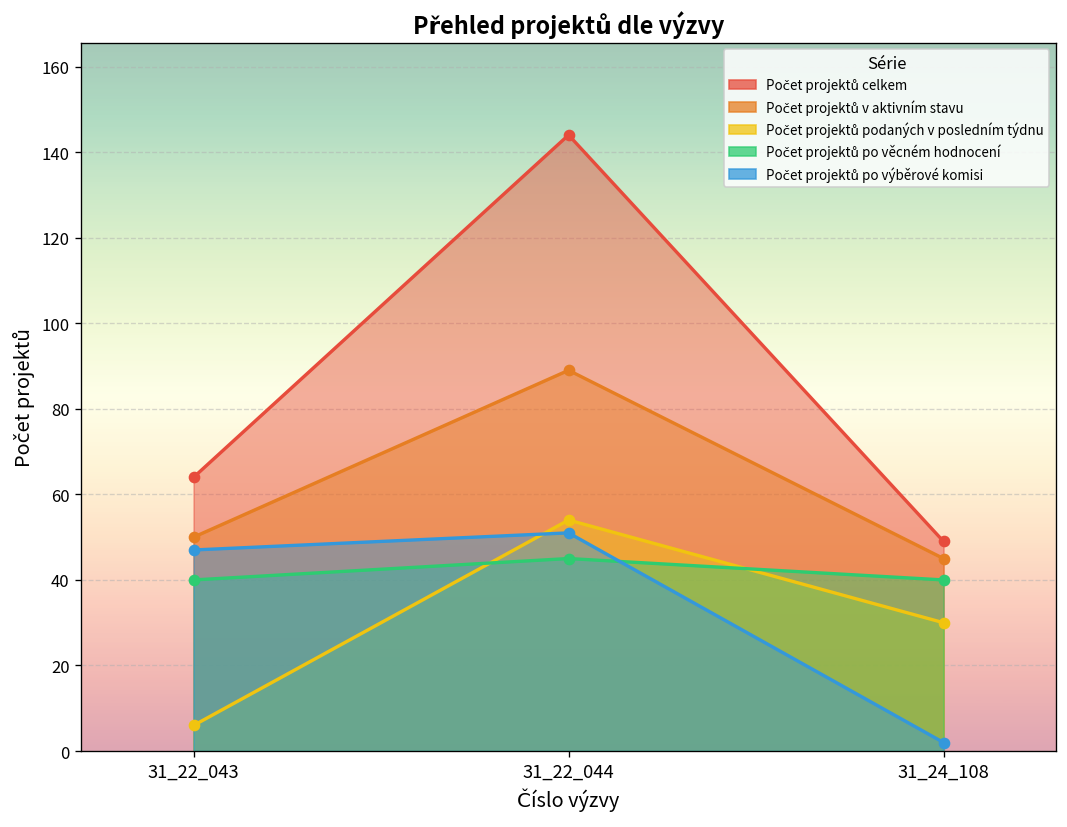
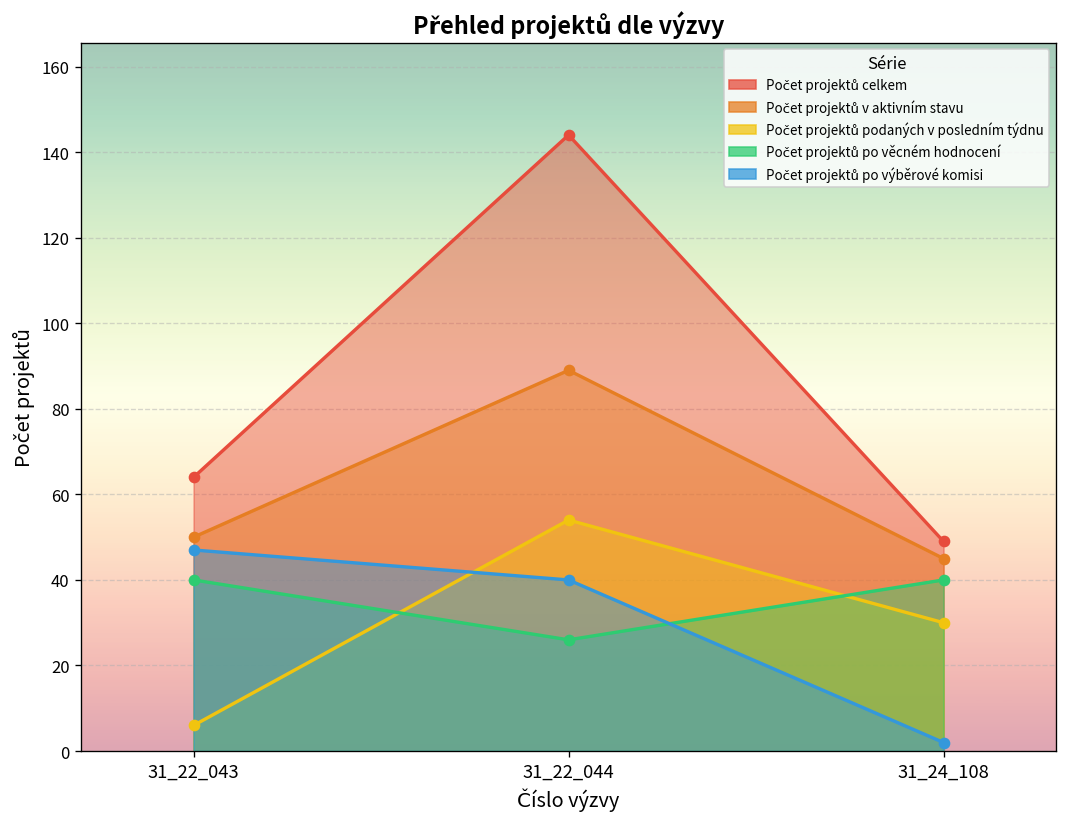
  {
    "Počet projektů po věcném hodnocení": {
      "31_22_043": 40,
-     "31_22_044": 45,
+     "31_22_044": 26,
      "31_24_108": 40
    },
    "Počet projektů po výběrové komisi": {
      "31_22_043": 47,
-     "31_22_044": 51,
+     "31_22_044": 40,
      "31_24_108": 2
    }
  }
